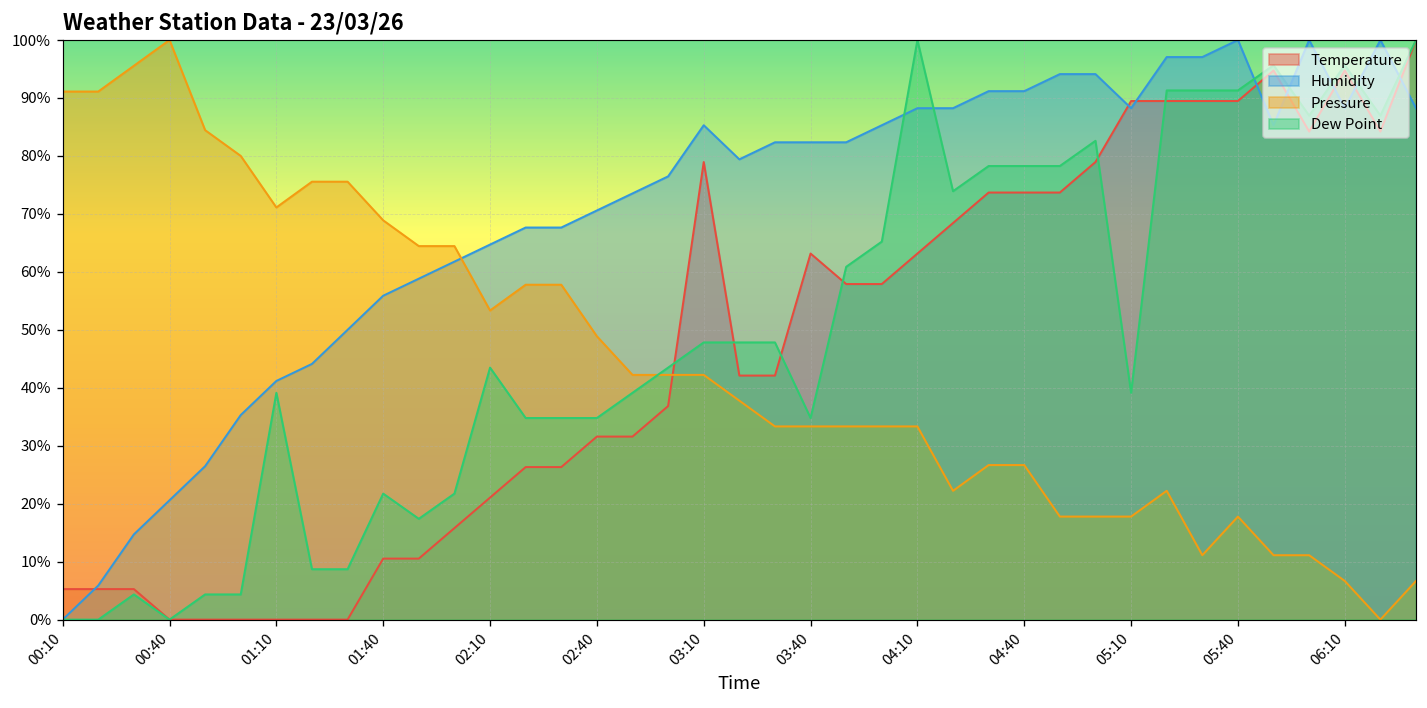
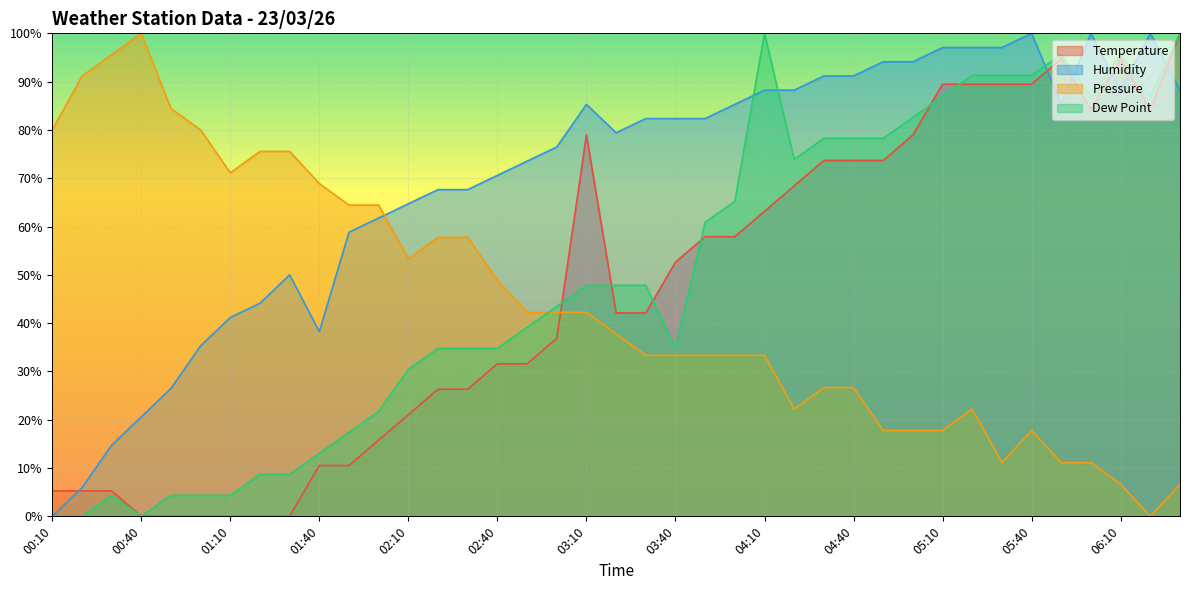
  {
    "Temperature": {
      "00:10": "5%",
      "01:10": "0%",
      "01:40": "11%",
      "02:10": "21%",
      "02:40": "32%",
      "03:10": "79%",
-     "03:40": "63%",
+     "03:40": "53%",
      "04:10": "63%",
      "04:40": "74%",
      "05:10": "89%",
      "05:40": "89%"
    },
    "Humidity": {
      "00:40": "21%",
      "01:10": "41%",
-     "01:40": "56%",
+     "01:40": "38%",
      "02:10": "65%",
      "02:40": "71%",
      "03:10": "85%",
      "03:40": "82%",
      "04:10": "88%",
      "04:40": "91%",
-     "05:10": "88%",
+     "05:10": "97%",
      "05:40": "100%"
    },
    "Pressure": {
-     "00:10": "91%",
+     "00:10": "80%",
      "00:40": "100%",
      "01:10": "71%",
      "01:40": "69%",
      "02:10": "53%",
      "02:40": "49%",
      "03:10": "42%",
      "03:40": "33%",
      "04:10": "33%",
      "04:40": "27%",
      "05:10": "18%",
      "05:40": "18%",
      "06:10": "7%"
    },
    "Dew Point": {
-     "01:10": "39%",
-     "01:40": "22%",
-     "02:10": "43%",
+     "01:10": "4%",
+     "01:40": "13%",
+     "02:10": "30%",
      "02:40": "35%",
      "03:10": "48%",
      "03:40": "35%",
      "04:10": "100%",
      "04:40": "78%",
-     "05:10": "39%",
+     "05:10": "87%",
      "05:40": "91%"
    }
  }
